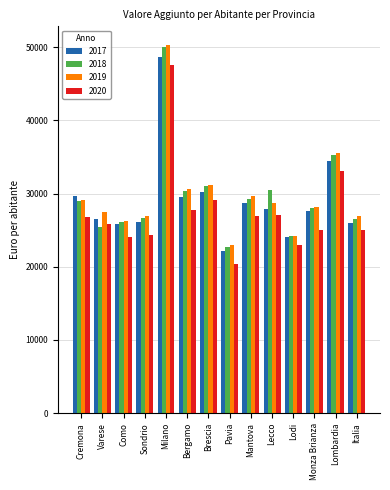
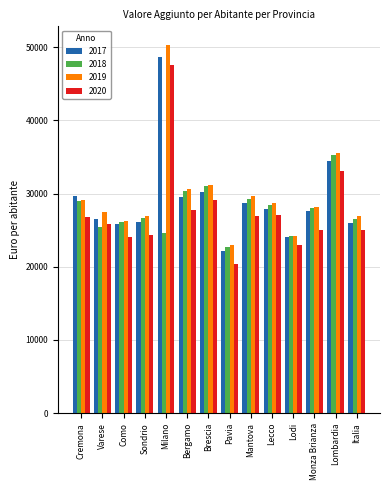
  {
    "2017": {
      "Cremona": 30000,
      "Varese": 27000,
      "Como": 26000,
      "Sondrio": 26000,
      "Milano": 49000,
      "Bergamo": 30000,
      "Brescia": 30000,
      "Pavia": 22000,
      "Mantova": 29000,
      "Lecco": 28000,
      "Lodi": 24000,
      "Monza Brianza": 28000,
      "Lombardia": 34000,
      "Italia": 26000
    },
    "2018": {
      "Cremona": 29000,
      "Varese": 25000,
      "Como": 26000,
      "Sondrio": 27000,
-     "Milano": 50000,
+     "Milano": 25000,
      "Bergamo": 30000,
      "Brescia": 31000,
      "Pavia": 23000,
      "Mantova": 29000,
-     "Lecco": 30000,
+     "Lecco": 28000,
      "Lodi": 24000,
      "Monza Brianza": 28000,
      "Lombardia": 35000,
      "Italia": 27000
    },
    "2019": {
      "Cremona": 29000,
      "Varese": 27000,
      "Como": 26000,
      "Sondrio": 27000,
      "Milano": 50000,
      "Bergamo": 31000,
      "Brescia": 31000,
      "Pavia": 23000,
      "Mantova": 30000,
      "Lecco": 29000,
      "Lodi": 24000,
      "Monza Brianza": 28000,
      "Lombardia": 36000,
      "Italia": 27000
    },
    "2020": {
      "Cremona": 27000,
      "Varese": 26000,
      "Como": 24000,
      "Sondrio": 24000,
      "Milano": 47000,
      "Bergamo": 28000,
      "Brescia": 29000,
      "Pavia": 20000,
      "Mantova": 27000,
      "Lecco": 27000,
      "Lodi": 23000,
      "Monza Brianza": 25000,
      "Lombardia": 33000,
      "Italia": 25000
    }
  }
